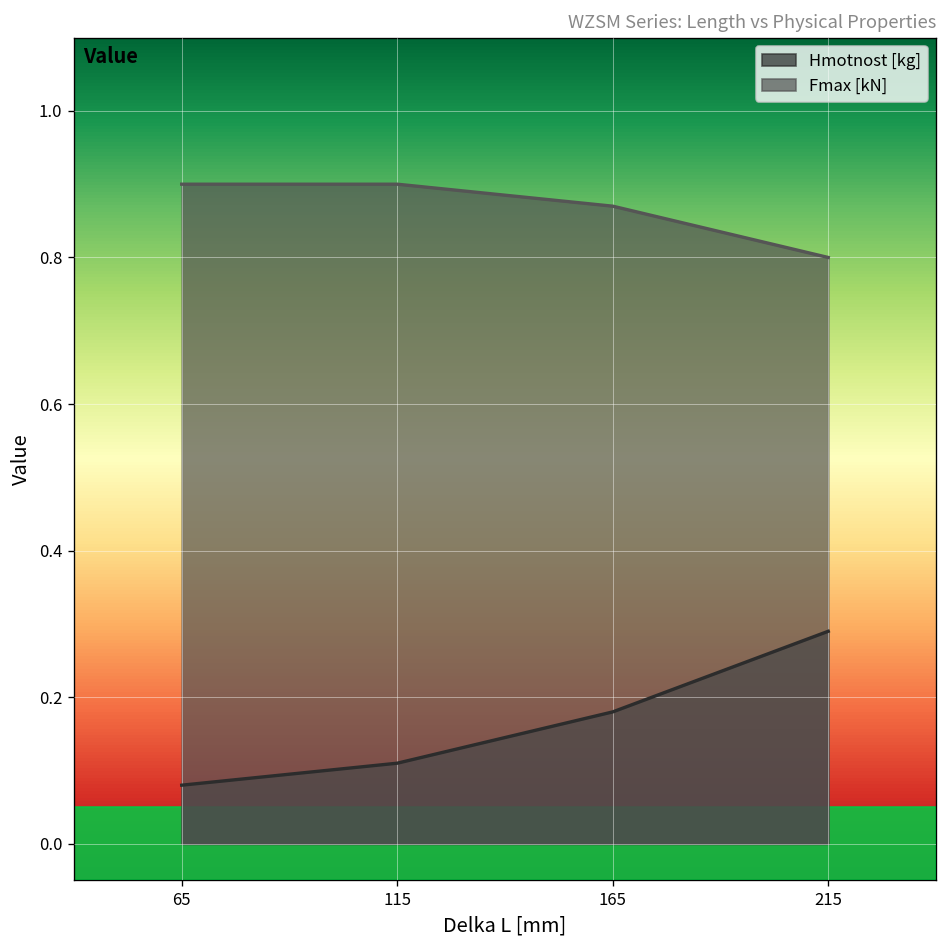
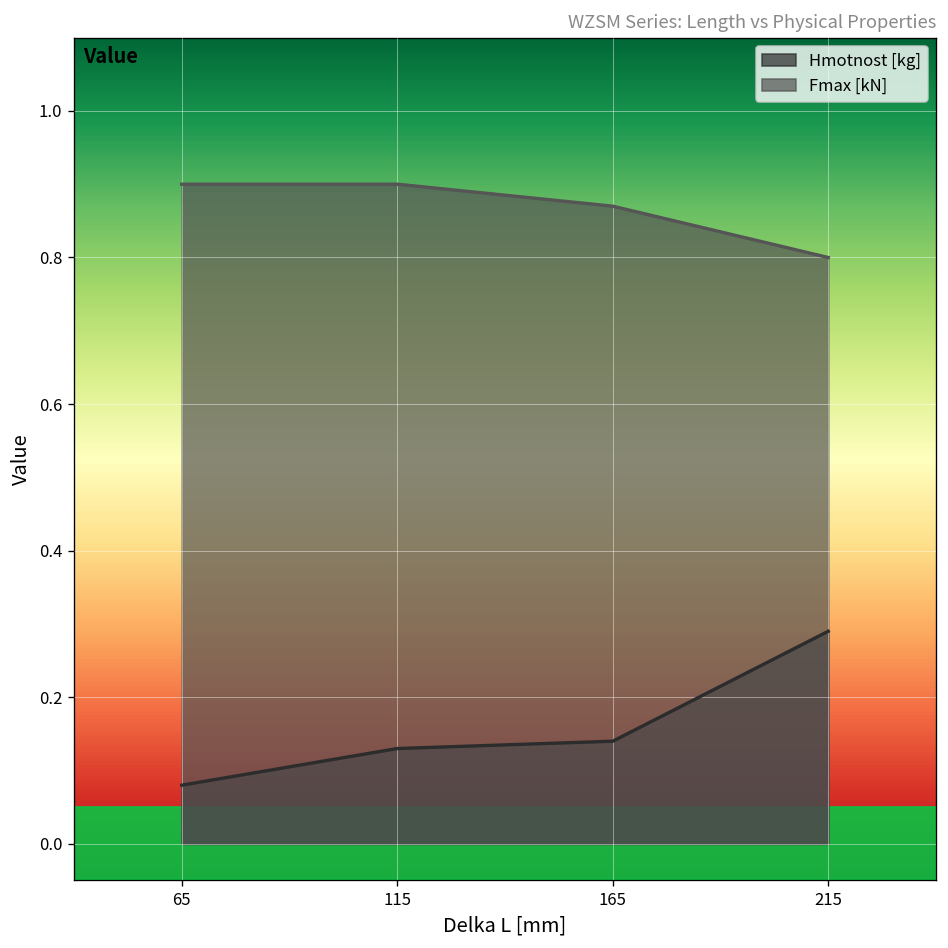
  {
    "Hmotnost [kg]": {
      "65": 0.08,
-     "115": 0.11,
-     "165": 0.18,
+     "115": 0.13,
+     "165": 0.14,
      "215": 0.29
    },
    "Fmax [kN]": {
      "65": 0.90,
      "115": 0.90,
      "165": 0.87,
      "215": 0.80
    }
  }
